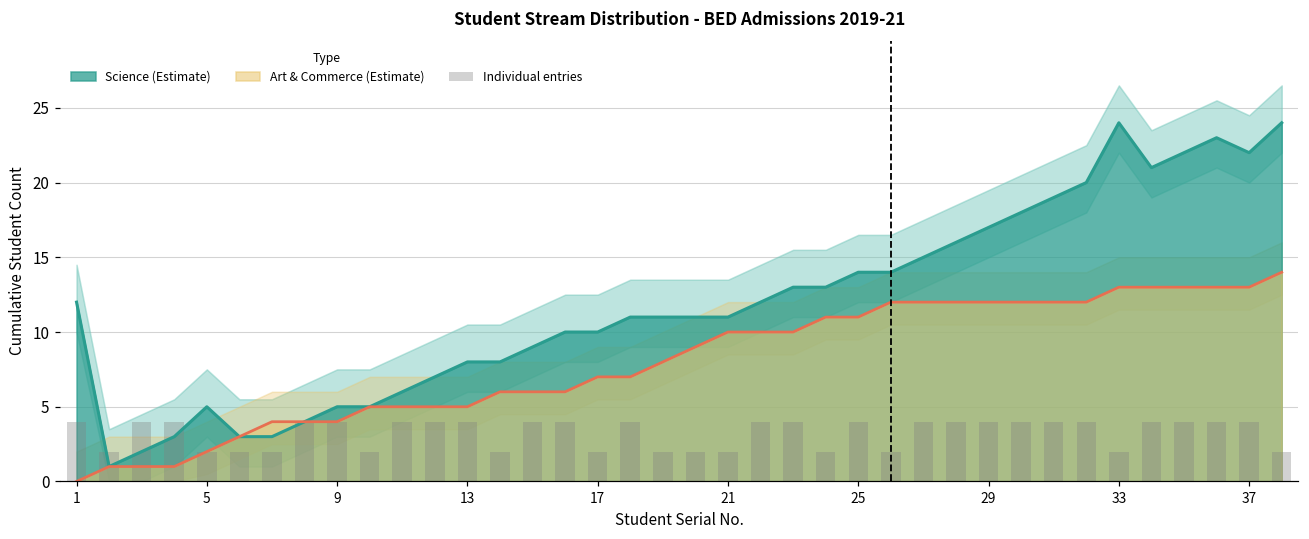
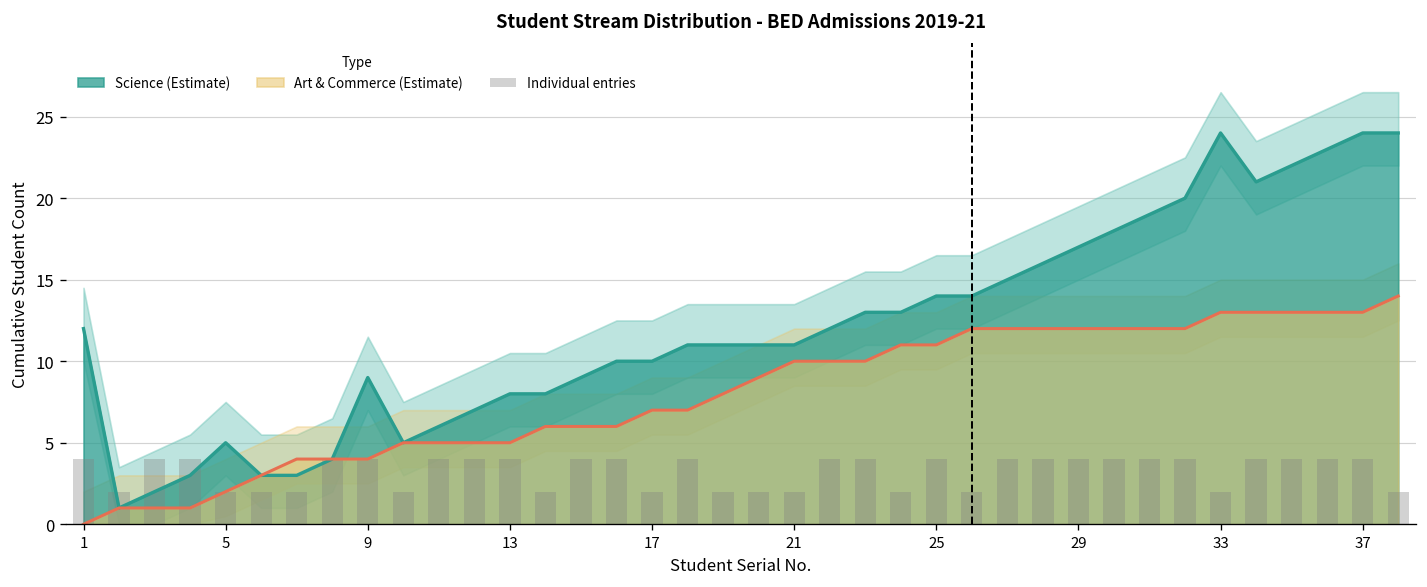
  {
    "Science (Estimate)": {
      "1": 12,
      "5": 5,
-     "9": 5,
+     "9": 9,
      "13": 8,
      "17": 10,
      "21": 11,
      "25": 14,
      "29": 17,
      "33": 24,
-     "37": 22
+     "37": 24
    }
  }
